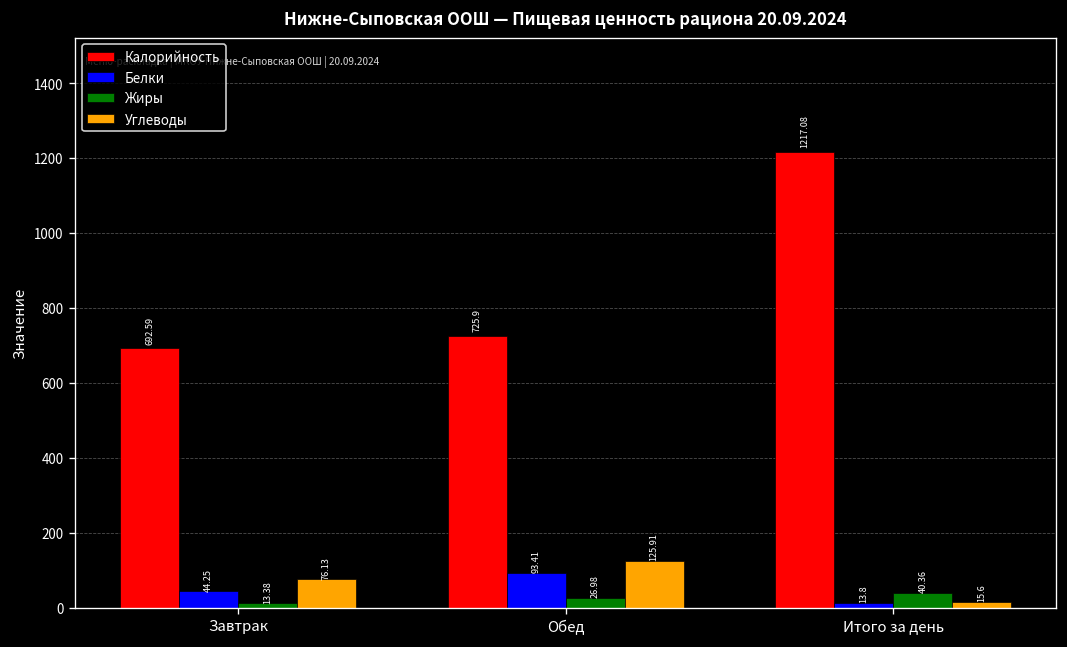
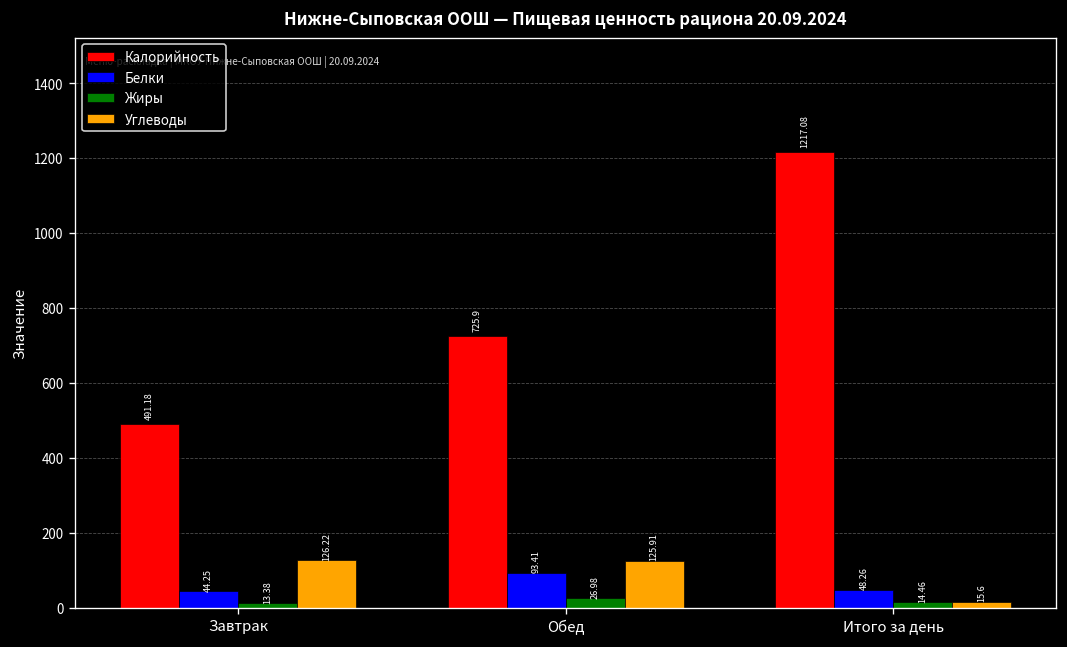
  {
    "Калорийность": {
-     "Завтрак": 692.59,
+     "Завтрак": 491.18,
      "Обед": 725.9,
      "Итого за день": 1217.08
    },
    "Белки": {
      "Завтрак": 44.25,
      "Обед": 93.41,
-     "Итого за день": 13.8
+     "Итого за день": 48.26
    },
    "Жиры": {
      "Завтрак": 13.38,
      "Обед": 26.98,
-     "Итого за день": 40.36
+     "Итого за день": 14.46
    },
    "Углеводы": {
-     "Завтрак": 76.13,
+     "Завтрак": 126.22,
      "Обед": 125.91,
      "Итого за день": 15.6
    }
  }
